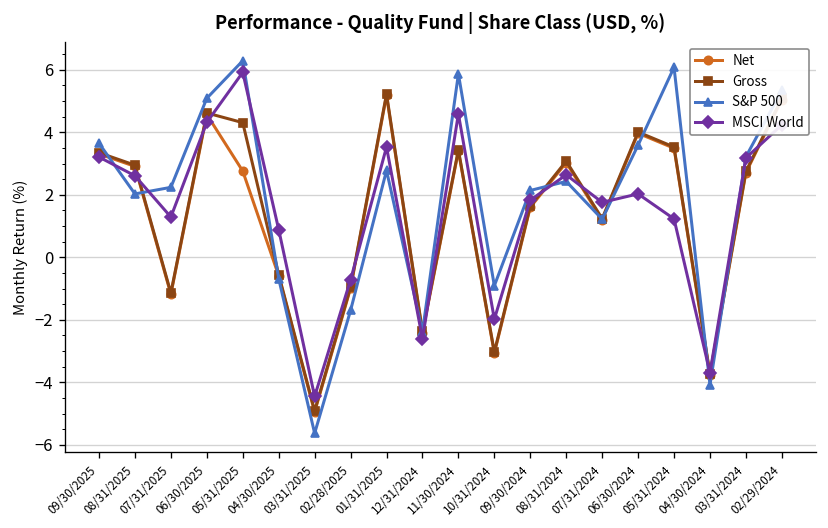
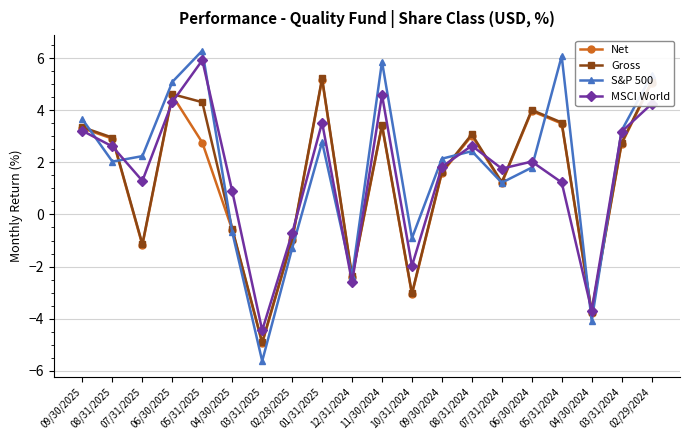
  {
    "Net": {
      "05/31/2025": 2.8
    },
    "Gross": {
      "05/31/2025": 4.3
    },
    "S&P 500": {
      "09/30/2025": 3.7,
      "08/31/2025": 2.0,
      "07/31/2025": 2.2,
      "06/30/2025": 5.1,
      "05/31/2025": 6.3,
      "03/31/2025": -5.6,
-     "02/28/2025": -1.7,
+     "02/28/2025": -1.3,
      "01/31/2025": 2.8,
      "11/30/2024": 5.9,
      "10/31/2024": -0.9,
      "09/30/2024": 2.1,
      "08/31/2024": 2.4,
-     "06/30/2024": 3.6,
+     "06/30/2024": 1.8,
      "05/31/2024": 6.1,
      "04/30/2024": -4.1
    },
    "MSCI World": {
      "09/30/2025": 3.2,
      "08/31/2025": 2.6,
      "07/31/2025": 1.3,
      "06/30/2025": 4.3,
      "05/31/2025": 5.9,
      "04/30/2025": 0.9,
      "03/31/2025": -4.5,
      "02/28/2025": -0.7,
      "01/31/2025": 3.5,
      "12/31/2024": -2.6,
      "11/30/2024": 4.6,
      "10/31/2024": -2.0,
      "09/30/2024": 1.8,
      "08/31/2024": 2.6,
      "07/31/2024": 1.8,
      "06/30/2024": 2.0,
      "05/31/2024": 1.2
    }
  }
